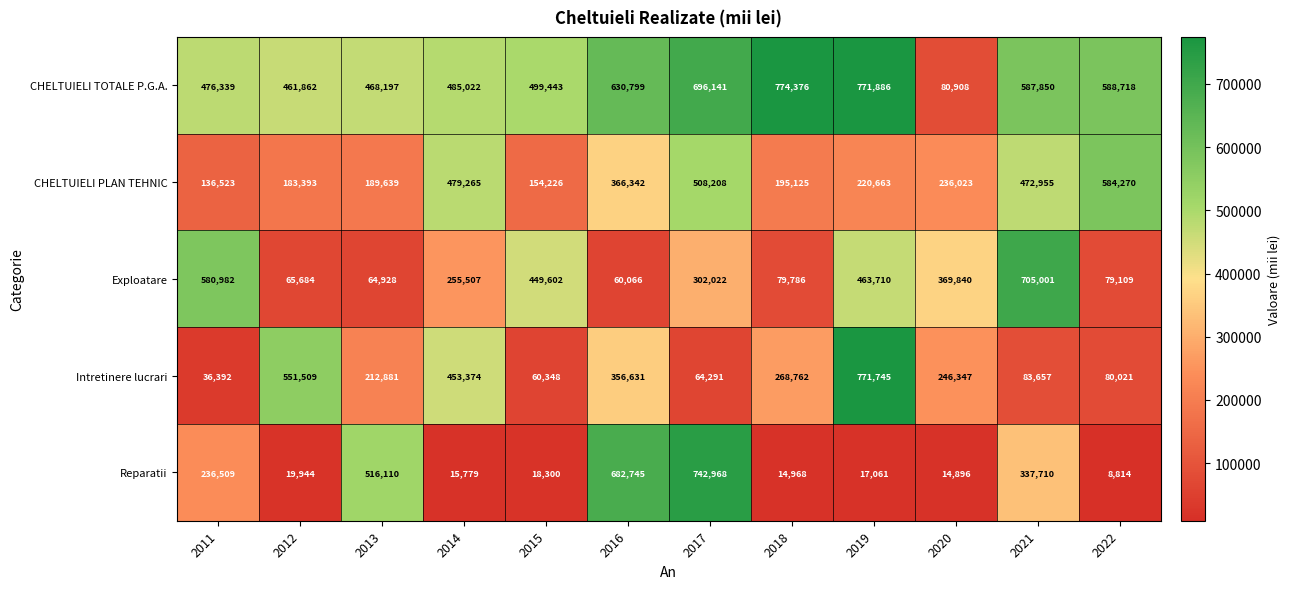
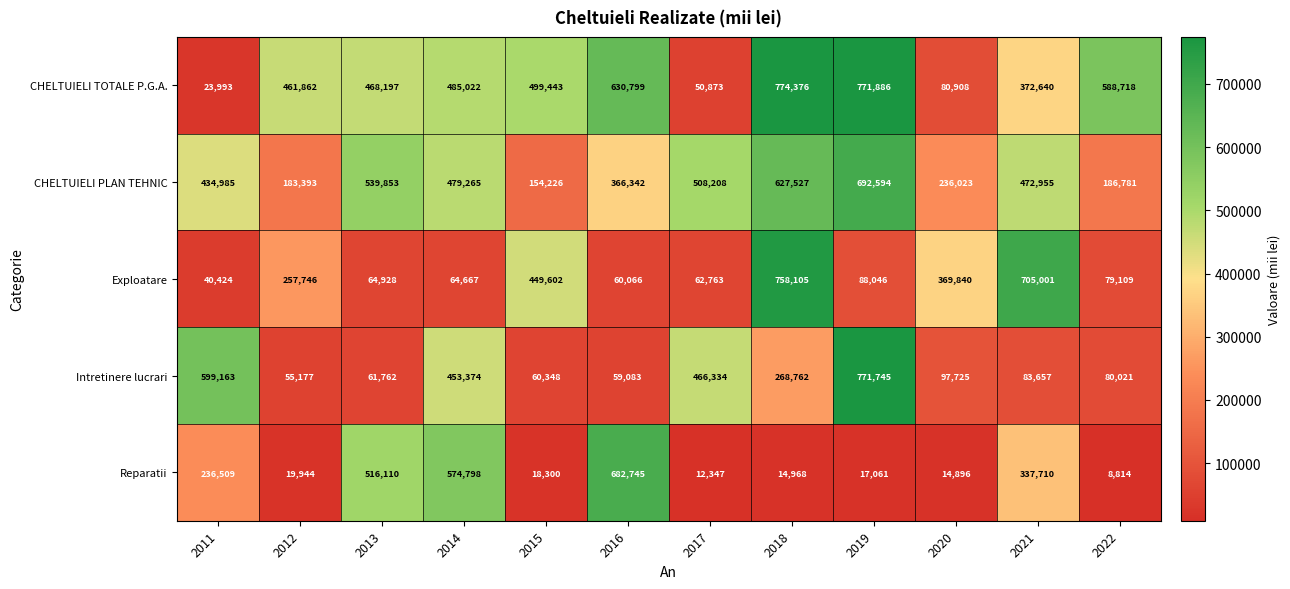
  {
    "CHELTUIELI TOTALE P.G.A.": {
-     "2011": "476,339",
+     "2011": "23,993",
      "2012": "461,862",
      "2013": "468,197",
      "2014": "485,022",
      "2015": "499,443",
      "2016": "630,799",
-     "2017": "696,141",
+     "2017": "50,873",
      "2018": "774,376",
      "2019": "771,886",
      "2020": "80,908",
-     "2021": "587,850",
+     "2021": "372,640",
      "2022": "588,718"
    },
    "CHELTUIELI PLAN TEHNIC": {
-     "2011": "136,523",
+     "2011": "434,985",
      "2012": "183,393",
-     "2013": "189,639",
+     "2013": "539,853",
      "2014": "479,265",
      "2015": "154,226",
      "2016": "366,342",
      "2017": "508,208",
-     "2018": "195,125",
-     "2019": "220,663",
+     "2018": "627,527",
+     "2019": "692,594",
      "2020": "236,023",
      "2021": "472,955",
-     "2022": "584,270"
+     "2022": "186,781"
    },
    "Exploatare": {
-     "2011": "580,982",
-     "2012": "65,684",
+     "2011": "40,424",
+     "2012": "257,746",
      "2013": "64,928",
-     "2014": "255,507",
+     "2014": "64,667",
      "2015": "449,602",
      "2016": "60,066",
-     "2017": "302,022",
-     "2018": "79,786",
-     "2019": "463,710",
+     "2017": "62,763",
+     "2018": "758,105",
+     "2019": "88,046",
      "2020": "369,840",
      "2021": "705,001",
      "2022": "79,109"
    },
    "Intretinere lucrari": {
-     "2011": "36,392",
-     "2012": "551,509",
-     "2013": "212,881",
+     "2011": "599,163",
+     "2012": "55,177",
+     "2013": "61,762",
      "2014": "453,374",
      "2015": "60,348",
-     "2016": "356,631",
-     "2017": "64,291",
+     "2016": "59,083",
+     "2017": "466,334",
      "2018": "268,762",
      "2019": "771,745",
-     "2020": "246,347",
+     "2020": "97,725",
      "2021": "83,657",
      "2022": "80,021"
    },
    "Reparatii": {
      "2011": "236,509",
      "2012": "19,944",
      "2013": "516,110",
-     "2014": "15,779",
+     "2014": "574,798",
      "2015": "18,300",
      "2016": "682,745",
-     "2017": "742,968",
+     "2017": "12,347",
      "2018": "14,968",
      "2019": "17,061",
      "2020": "14,896",
      "2021": "337,710",
      "2022": "8,814"
    }
  }
